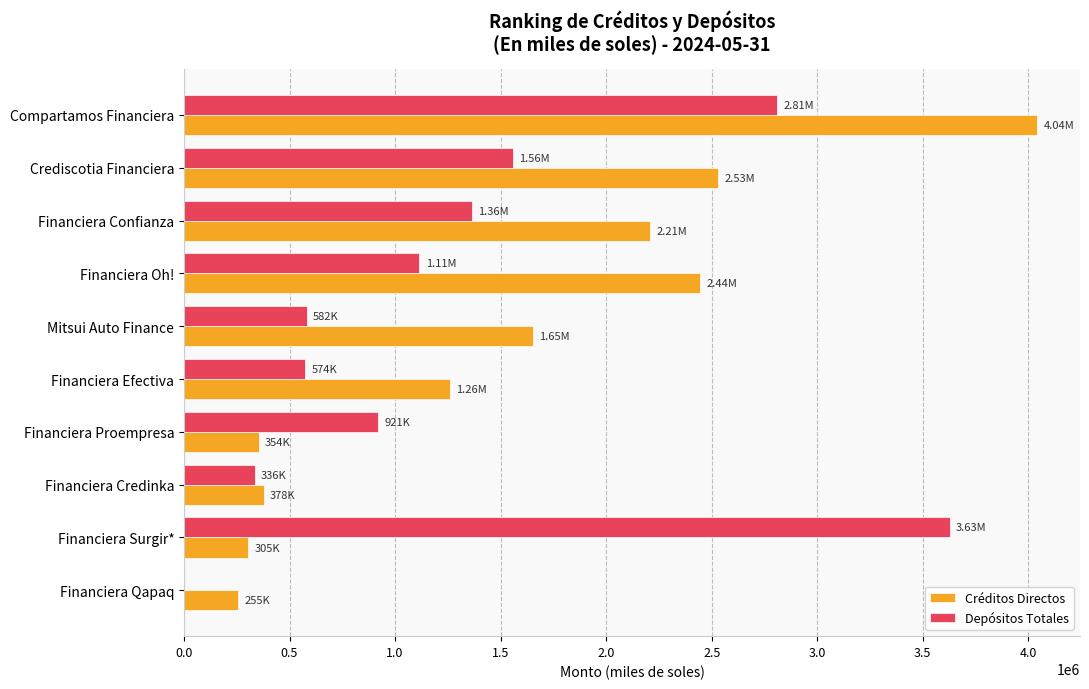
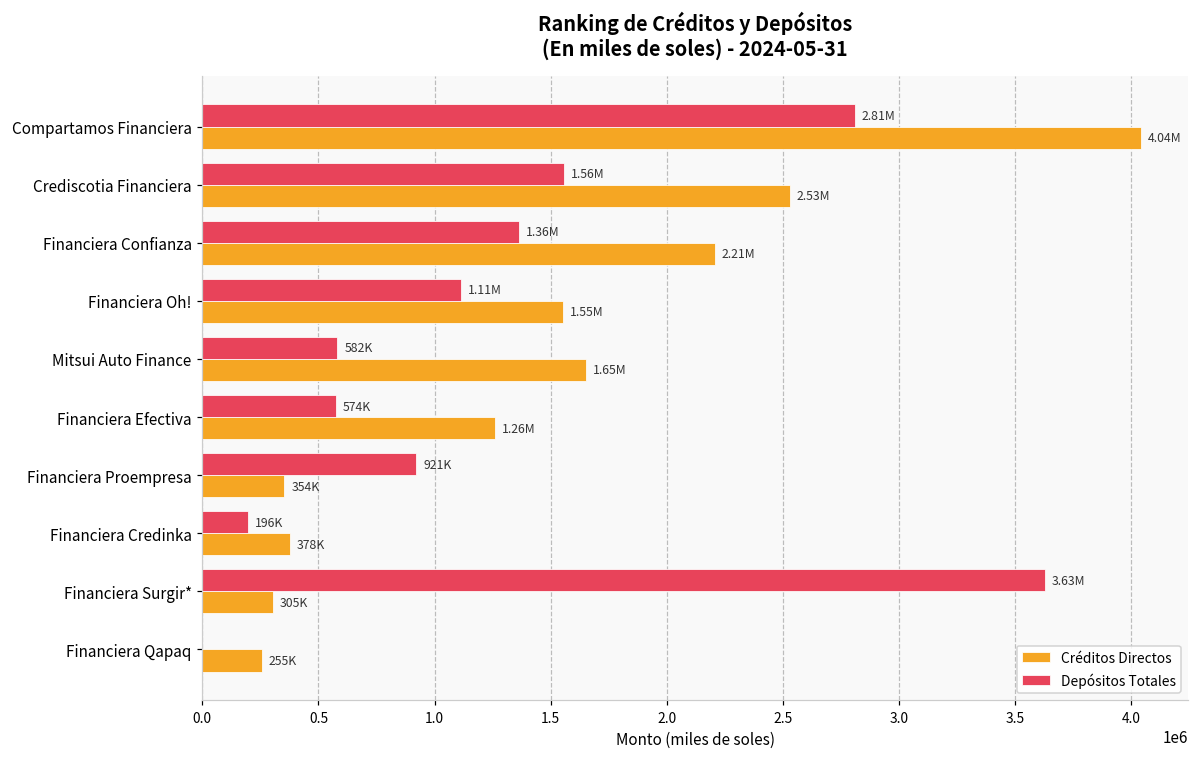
  {
    "Créditos Directos": {
      "Compartamos Financiera": "4.04M",
      "Crediscotia Financiera": "2.53M",
      "Financiera Confianza": "2.21M",
-     "Financiera Oh!": "2.44M",
+     "Financiera Oh!": "1.55M",
      "Mitsui Auto Finance": "1.65M",
      "Financiera Efectiva": "1.26M",
      "Financiera Proempresa": "354K",
      "Financiera Credinka": "378K",
      "Financiera Surgir*": "305K",
      "Financiera Qapaq": "255K"
    },
    "Depósitos Totales": {
      "Compartamos Financiera": "2.81M",
      "Crediscotia Financiera": "1.56M",
      "Financiera Confianza": "1.36M",
      "Financiera Oh!": "1.11M",
      "Mitsui Auto Finance": "582K",
      "Financiera Efectiva": "574K",
      "Financiera Proempresa": "921K",
-     "Financiera Credinka": "336K",
+     "Financiera Credinka": "196K",
      "Financiera Surgir*": "3.63M"
    }
  }
